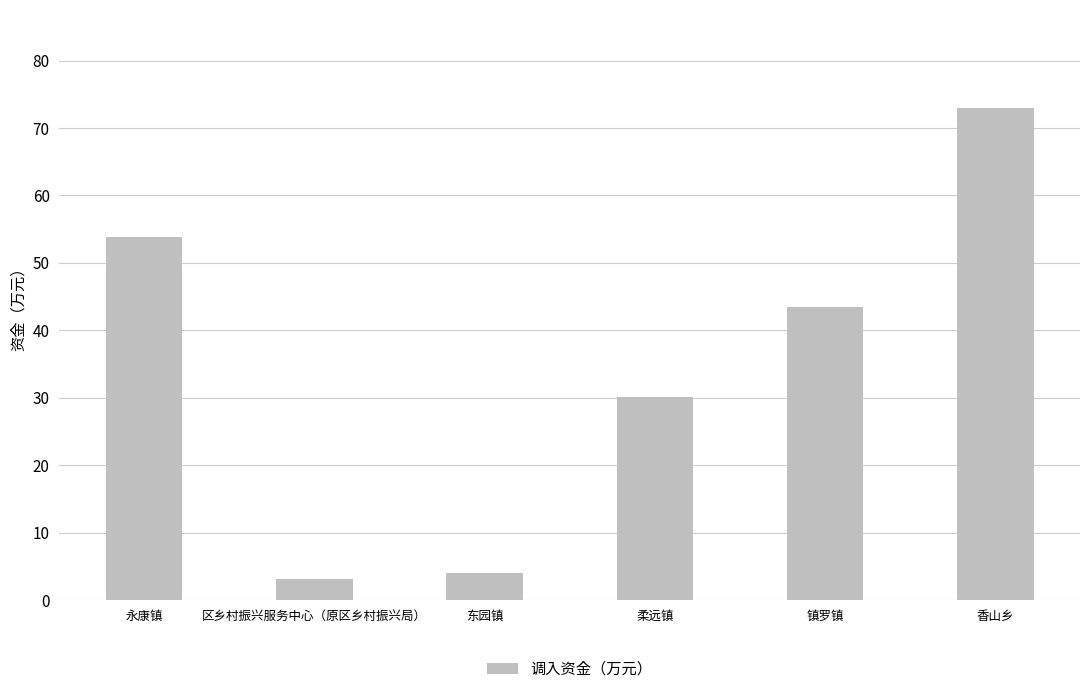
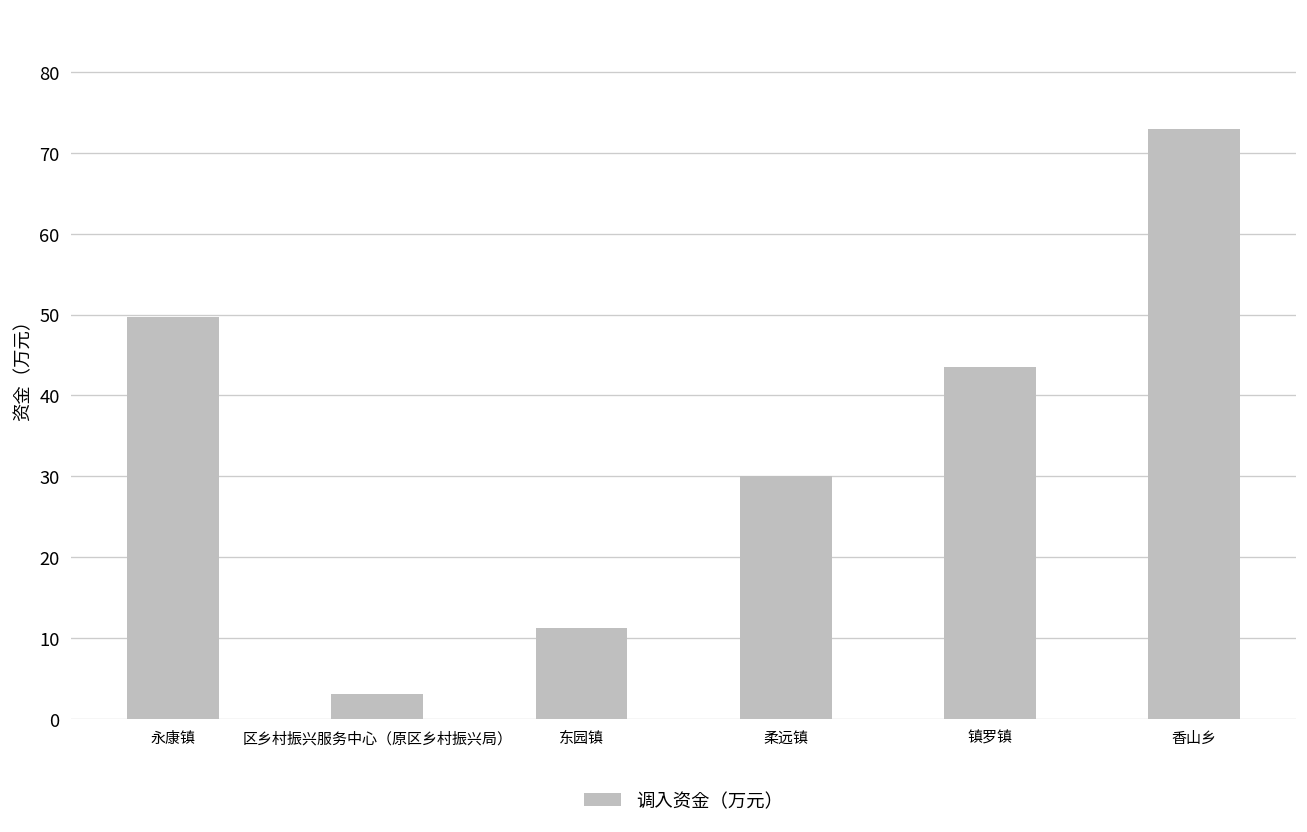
  {
-   "永康镇": 54,
+   "永康镇": 50,
    "区乡村振兴服务中心（原区乡村振兴局）": 3,
-   "东园镇": 4,
+   "东园镇": 11,
    "柔远镇": 30,
    "镇罗镇": 44,
    "香山乡": 73
  }
